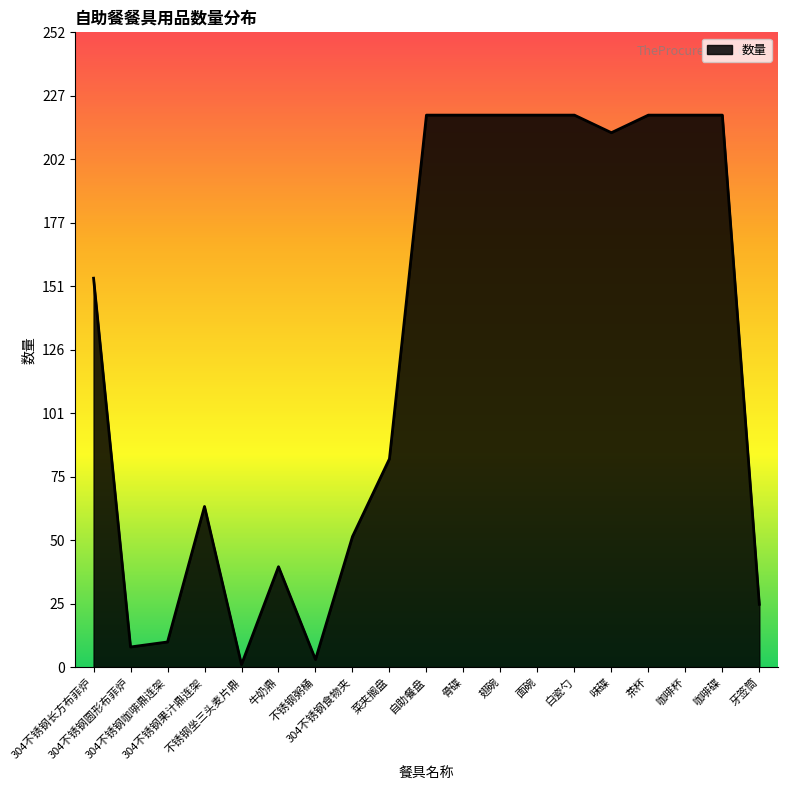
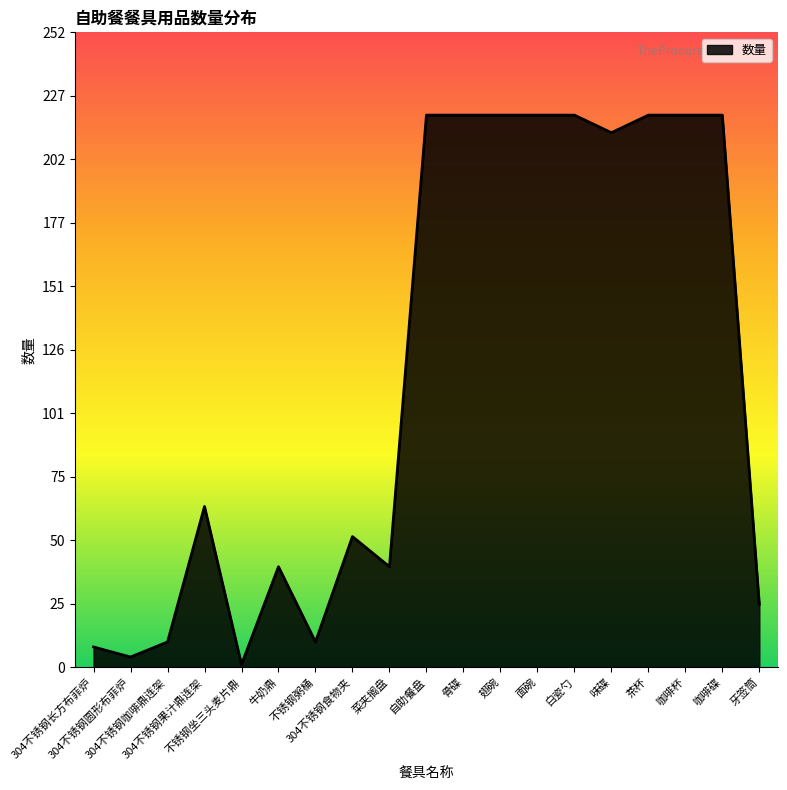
  {
-   "304不锈钢长方布菲炉": 154,
-   "304不锈钢圆形布菲炉": 8,
+   "304不锈钢长方布菲炉": 8,
+   "304不锈钢圆形布菲炉": 4,
    "304不锈钢咖啡鼎连架": 10,
    "304不锈钢果汁鼎连架": 64,
    "不锈钢坐三头麦片鼎": 1,
    "牛奶鼎": 40,
-   "不锈钢粥桶": 3,
+   "不锈钢粥桶": 10,
    "304不锈钢食物夹": 52,
-   "菜夹搁盘": 83,
+   "菜夹搁盘": 40,
    "自助餐盘": 219,
    "骨碟": 219,
    "翅碗": 219,
    "面碗": 219,
    "白瓷勺": 219,
    "味碟": 212,
    "茶杯": 219,
    "咖啡杯": 219,
    "咖啡碟": 219,
    "牙签筒": 25
  }
